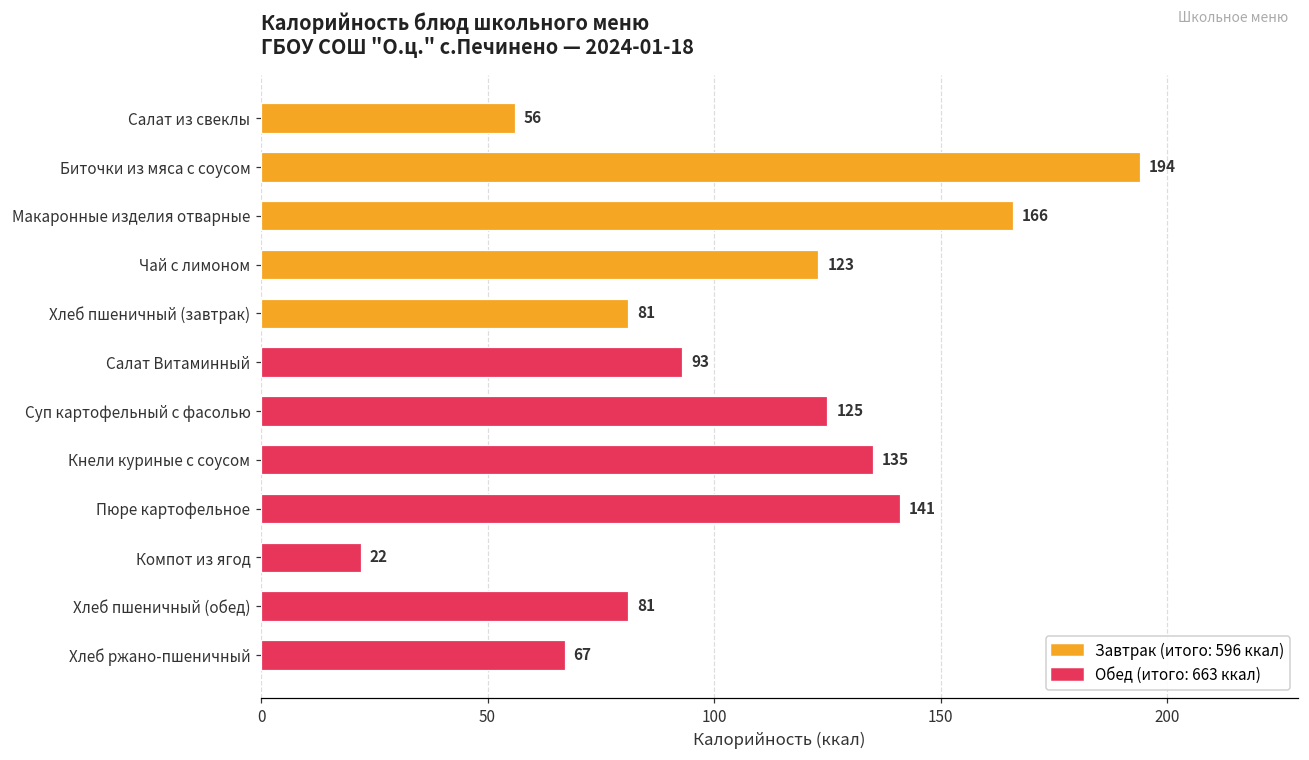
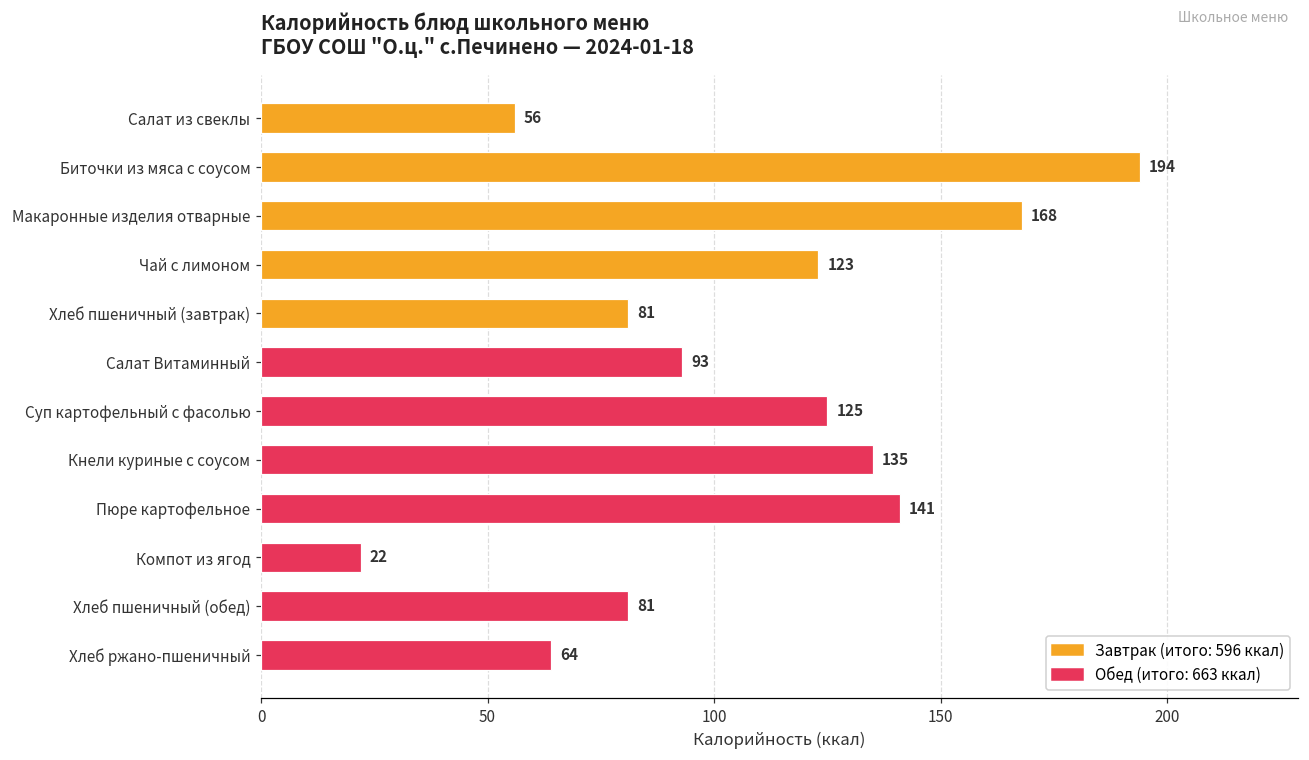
  {
    "Салат из свеклы": 56,
    "Биточки из мяса с соусом": 194,
-   "Макаронные изделия отварные": 166,
+   "Макаронные изделия отварные": 168,
    "Чай с лимоном": 123,
    "Хлеб пшеничный (завтрак)": 81,
    "Салат Витаминный": 93,
    "Суп картофельный с фасолью": 125,
    "Кнели куриные с соусом": 135,
    "Пюре картофельное": 141,
    "Компот из ягод": 22,
    "Хлеб пшеничный (обед)": 81,
-   "Хлеб ржано-пшеничный": 67
+   "Хлеб ржано-пшеничный": 64
  }
